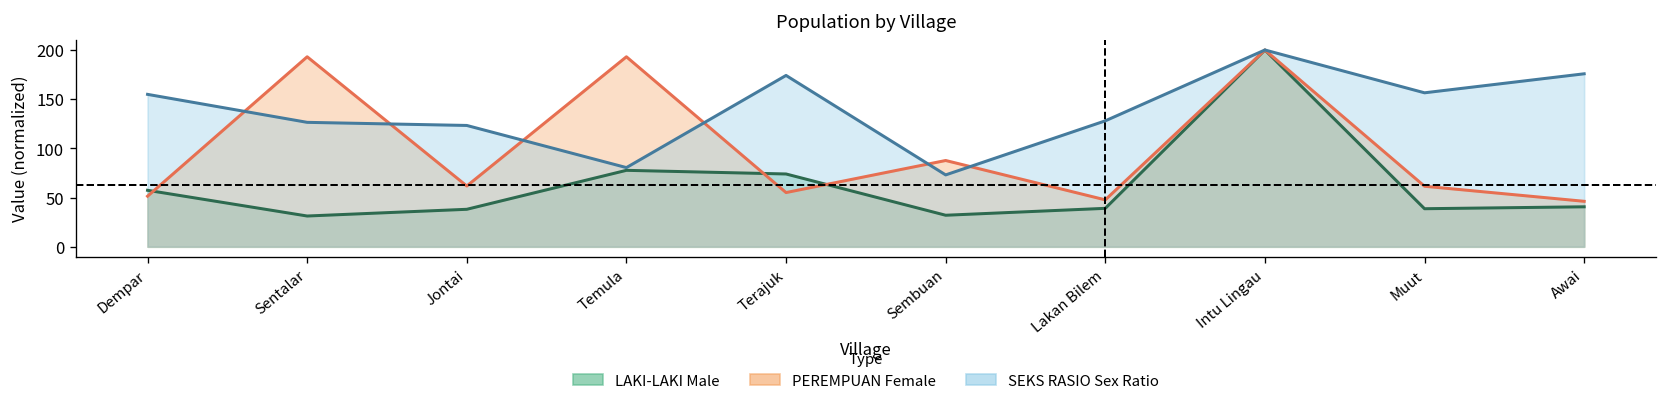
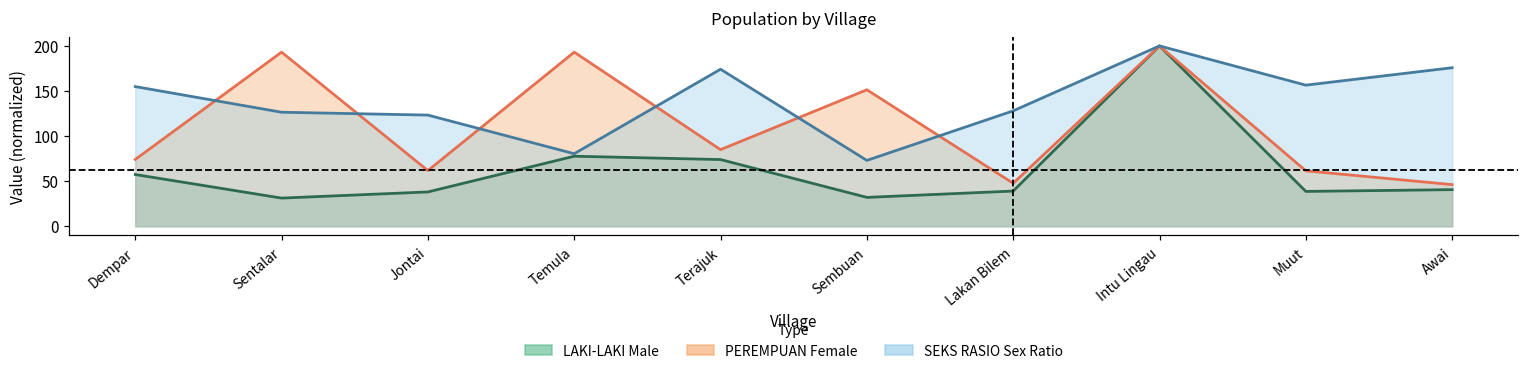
  {
    "PEREMPUAN Female": {
-     "Dempar": 50,
+     "Dempar": 70,
      "Sentalar": 190,
      "Jontai": 60,
      "Temula": 190,
-     "Terajuk": 60,
-     "Sembuan": 90,
+     "Terajuk": 80,
+     "Sembuan": 150,
      "Lakan Bilem": 50,
      "Muut": 60,
      "Awai": 50
    }
  }
